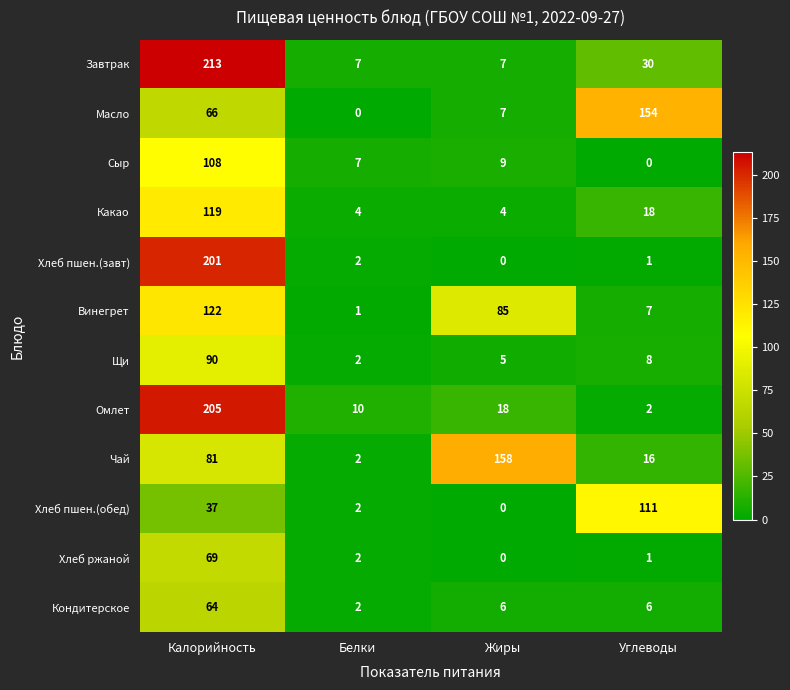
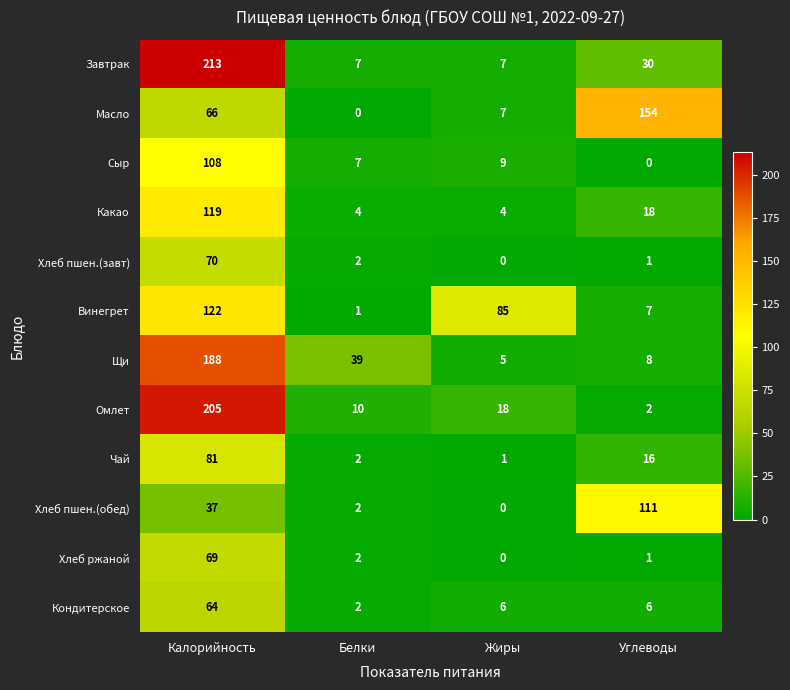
  {
    "Завтрак": {
      "Калорийность": 213,
      "Белки": 7,
      "Жиры": 7,
      "Углеводы": 30
    },
    "Масло": {
      "Калорийность": 66,
      "Белки": 0,
      "Жиры": 7,
      "Углеводы": 154
    },
    "Сыр": {
      "Калорийность": 108,
      "Белки": 7,
      "Жиры": 9,
      "Углеводы": 0
    },
    "Какао": {
      "Калорийность": 119,
      "Белки": 4,
      "Жиры": 4,
      "Углеводы": 18
    },
    "Хлеб пшен.(завт)": {
-     "Калорийность": 201,
+     "Калорийность": 70,
      "Белки": 2,
      "Жиры": 0,
      "Углеводы": 1
    },
    "Винегрет": {
      "Калорийность": 122,
      "Белки": 1,
      "Жиры": 85,
      "Углеводы": 7
    },
    "Щи": {
-     "Калорийность": 90,
-     "Белки": 2,
+     "Калорийность": 188,
+     "Белки": 39,
      "Жиры": 5,
      "Углеводы": 8
    },
    "Омлет": {
      "Калорийность": 205,
      "Белки": 10,
      "Жиры": 18,
      "Углеводы": 2
    },
    "Чай": {
      "Калорийность": 81,
      "Белки": 2,
-     "Жиры": 158,
+     "Жиры": 1,
      "Углеводы": 16
    },
    "Хлеб пшен.(обед)": {
      "Калорийность": 37,
      "Белки": 2,
      "Жиры": 0,
      "Углеводы": 111
    },
    "Хлеб ржаной": {
      "Калорийность": 69,
      "Белки": 2,
      "Жиры": 0,
      "Углеводы": 1
    },
    "Кондитерское": {
      "Калорийность": 64,
      "Белки": 2,
      "Жиры": 6,
      "Углеводы": 6
    }
  }
